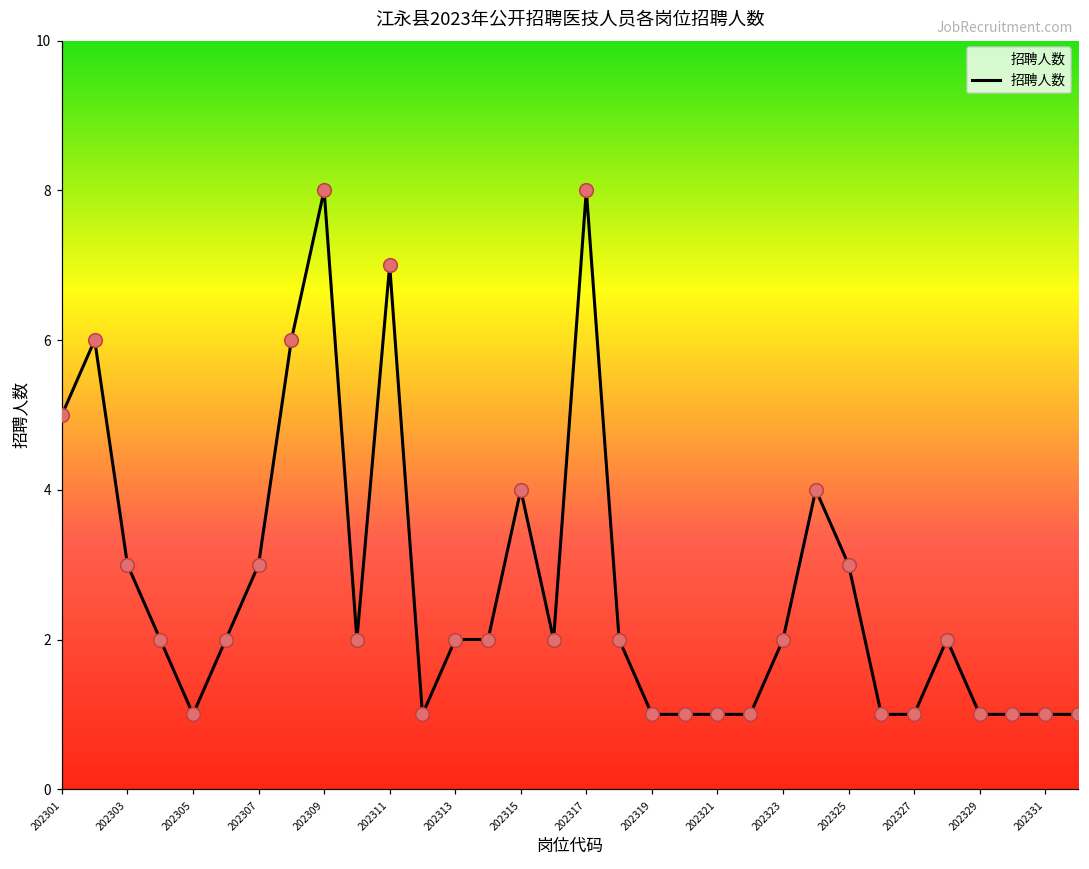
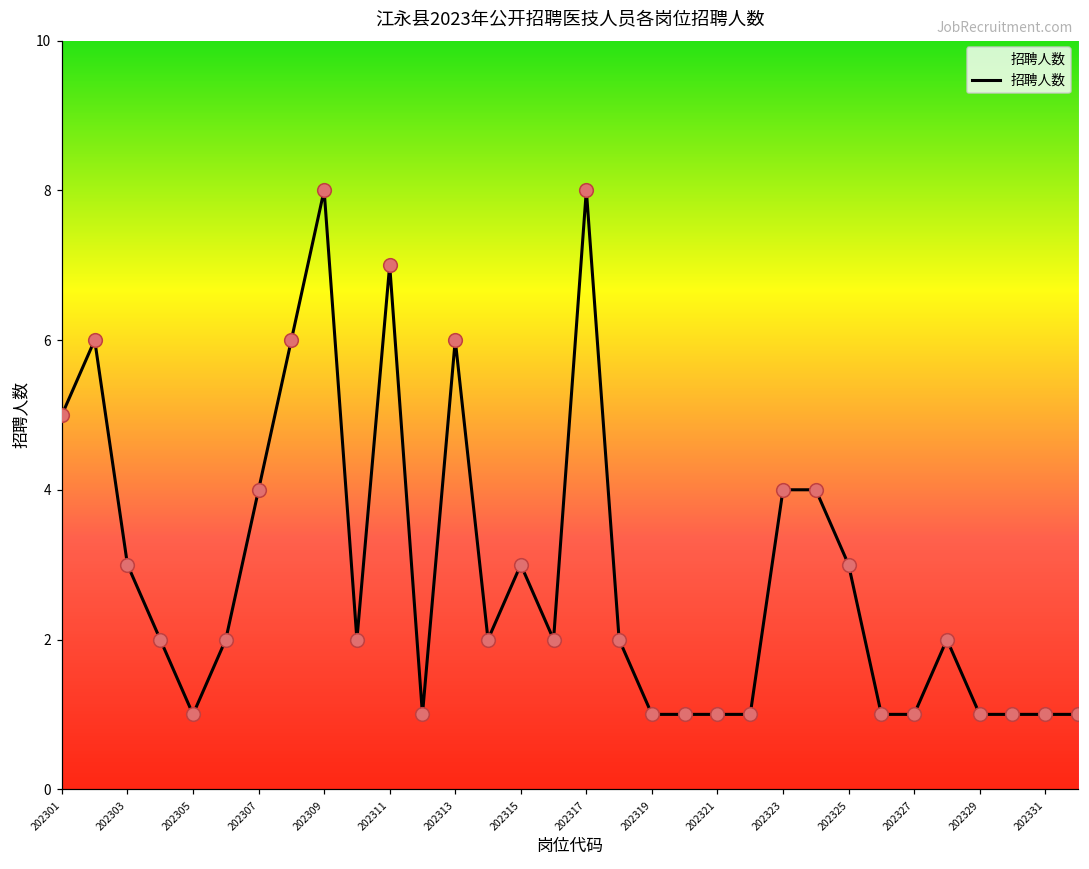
  {
    "202301": 5,
    "202303": 3,
    "202305": 1,
-   "202307": 3,
+   "202307": 4,
    "202309": 8,
    "202311": 7,
-   "202313": 2,
-   "202315": 4,
+   "202313": 6,
+   "202315": 3,
    "202317": 8,
    "202319": 1,
    "202321": 1,
-   "202323": 2,
+   "202323": 4,
    "202325": 3,
    "202327": 1,
    "202329": 1,
    "202331": 1
  }
